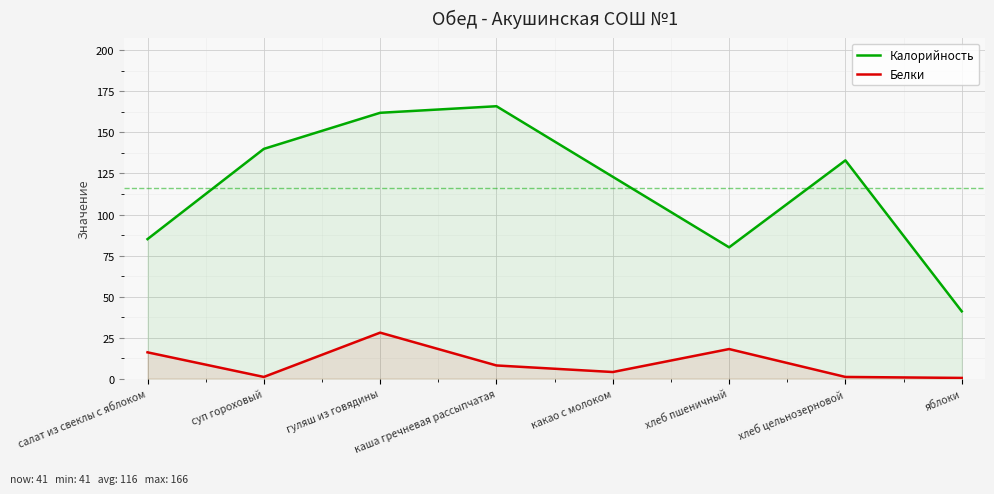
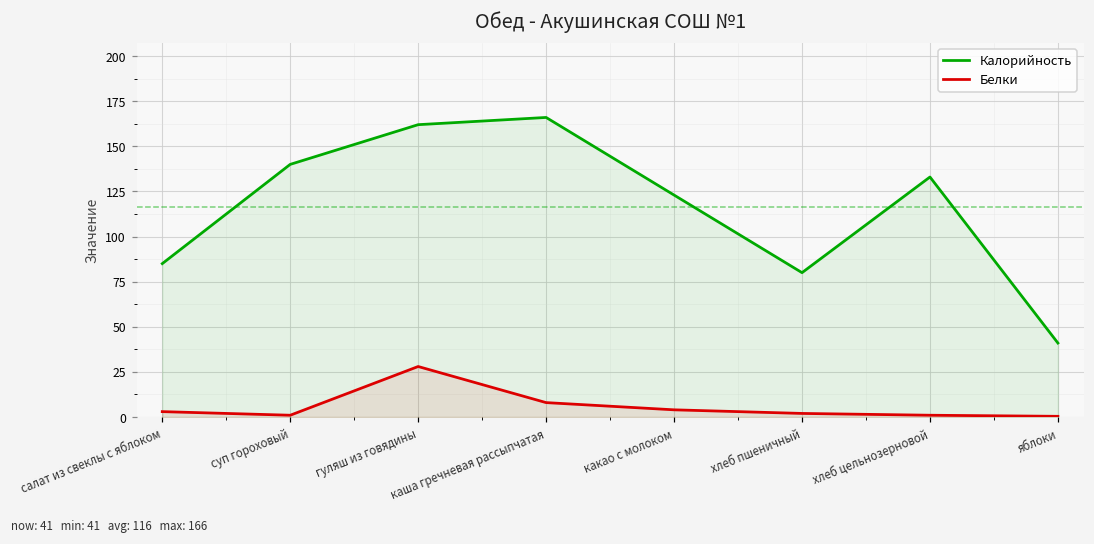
  {
    "Калорийность": {
      "салат из свеклы с яблоком": 85,
      "суп гороховый": 140,
      "гуляш из говядины": 162,
      "каша гречневая рассыпчатая": 166,
      "какао с молоком": 123,
      "хлеб пшеничный": 80,
      "хлеб цельнозерновой": 133,
      "яблоки": 41
    },
    "Белки": {
-     "салат из свеклы с яблоком": 16,
+     "салат из свеклы с яблоком": 3,
      "суп гороховый": 1,
      "гуляш из говядины": 28,
      "каша гречневая рассыпчатая": 8,
      "какао с молоком": 4,
-     "хлеб пшеничный": 18,
+     "хлеб пшеничный": 2,
      "хлеб цельнозерновой": 1,
      "яблоки": 0
    }
  }
